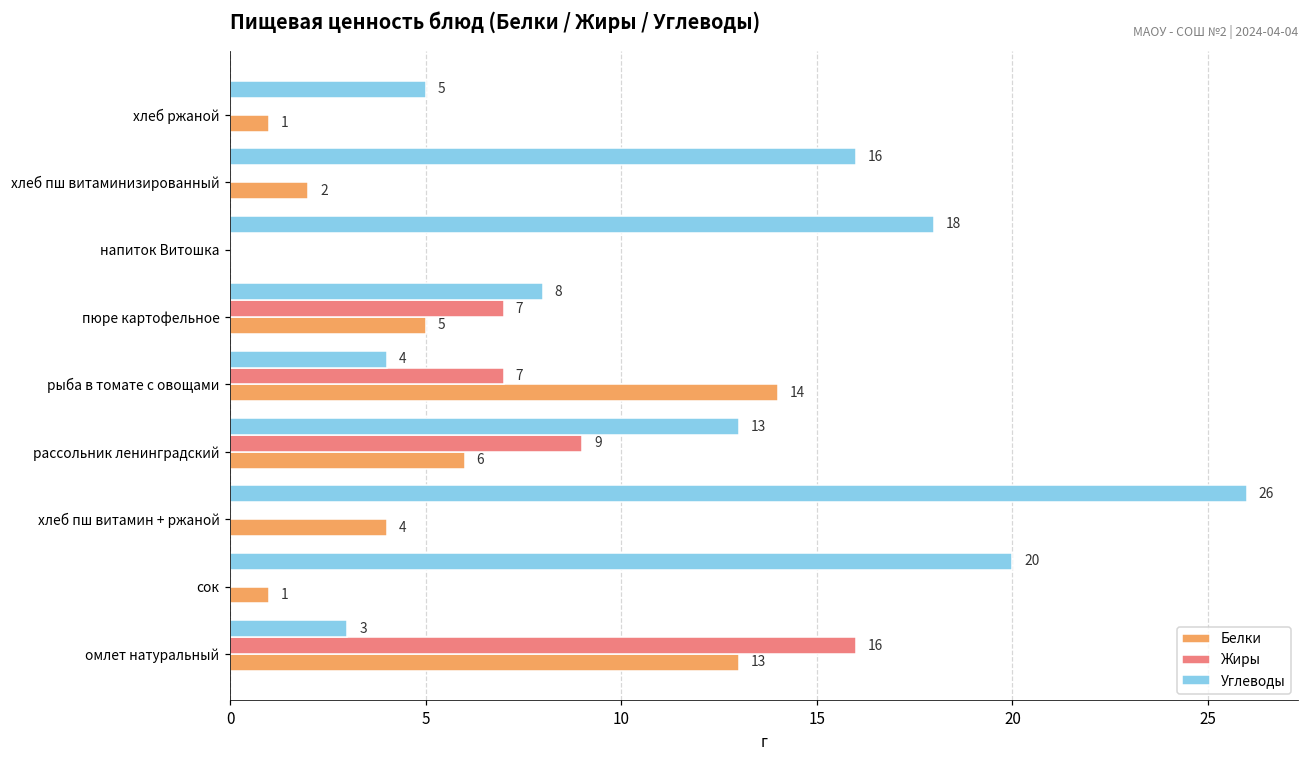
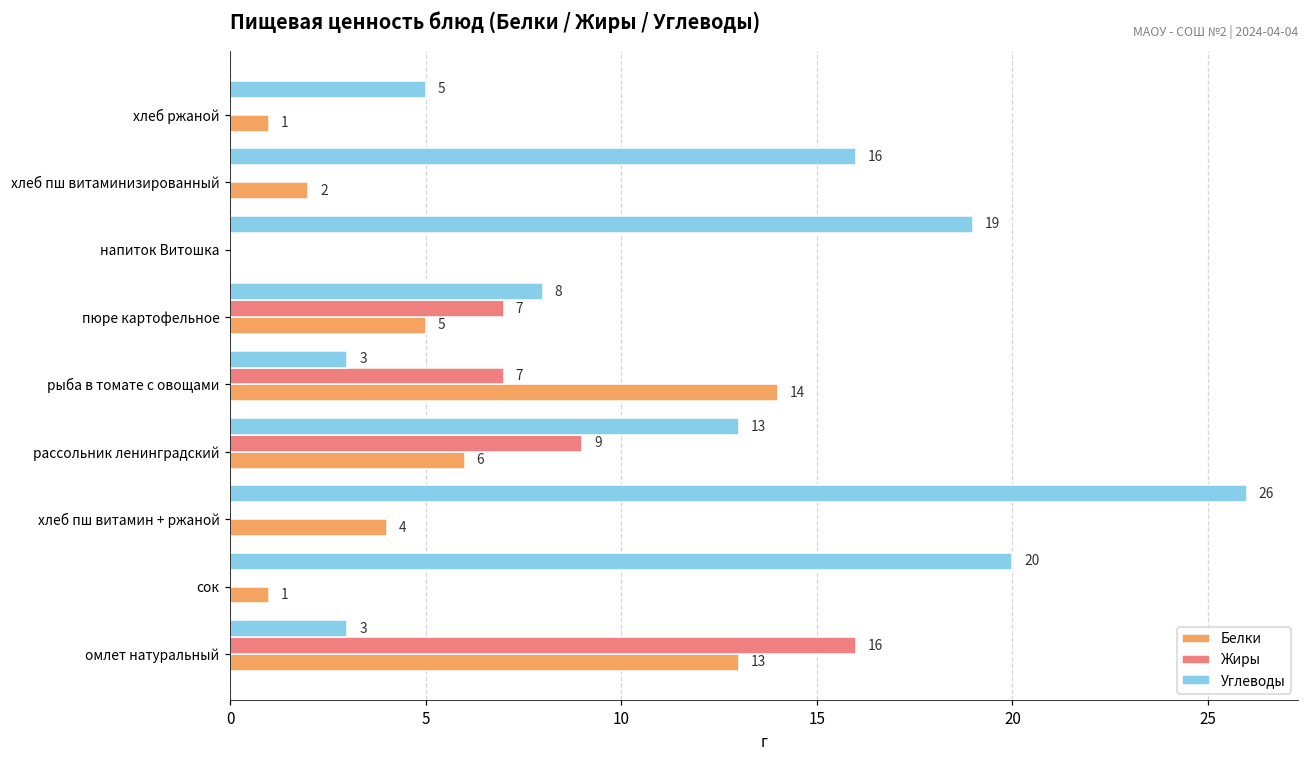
  {
    "Углеводы": {
      "хлеб ржаной": 5,
      "хлеб пш витаминизированный": 16,
-     "напиток Витошка": 18,
+     "напиток Витошка": 19,
      "пюре картофельное": 8,
-     "рыба в томате с овощами": 4,
+     "рыба в томате с овощами": 3,
      "рассольник ленинградский": 13,
      "хлеб пш витамин + ржаной": 26,
      "сок": 20,
      "омлет натуральный": 3
    }
  }
